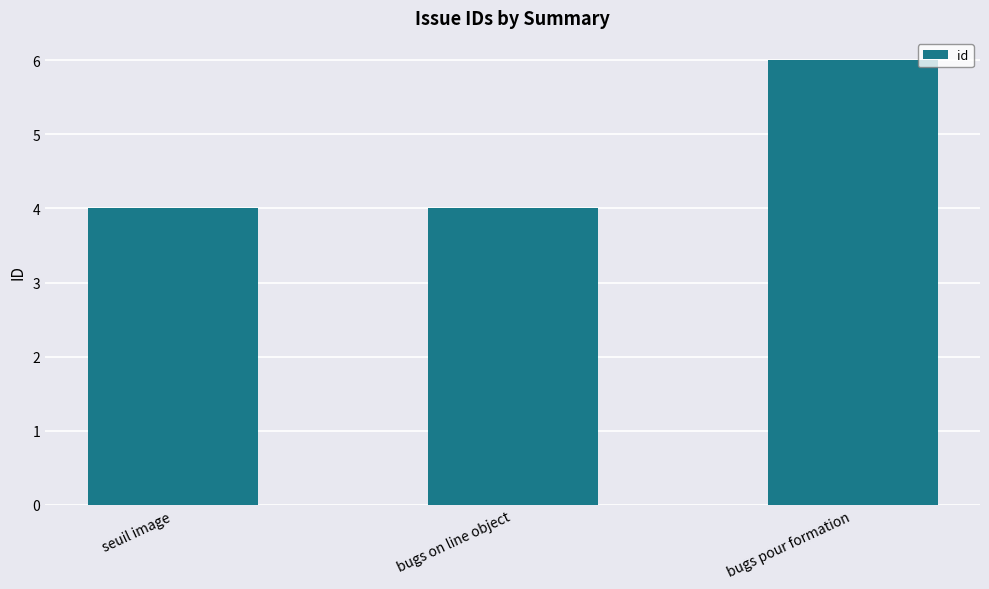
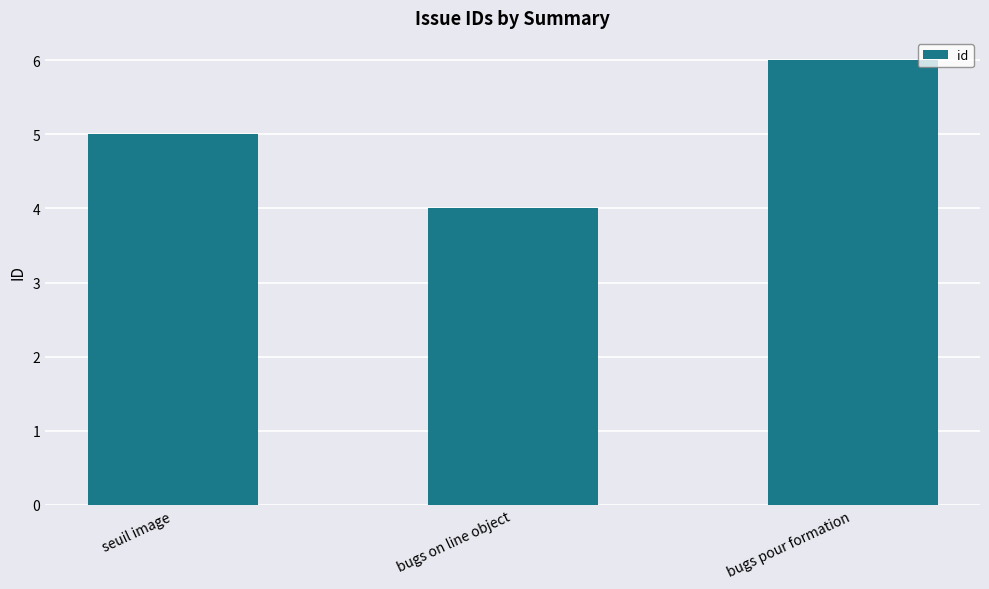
  {
-   "seuil image": 4,
+   "seuil image": 5,
    "bugs on line object": 4,
    "bugs pour formation": 6
  }
